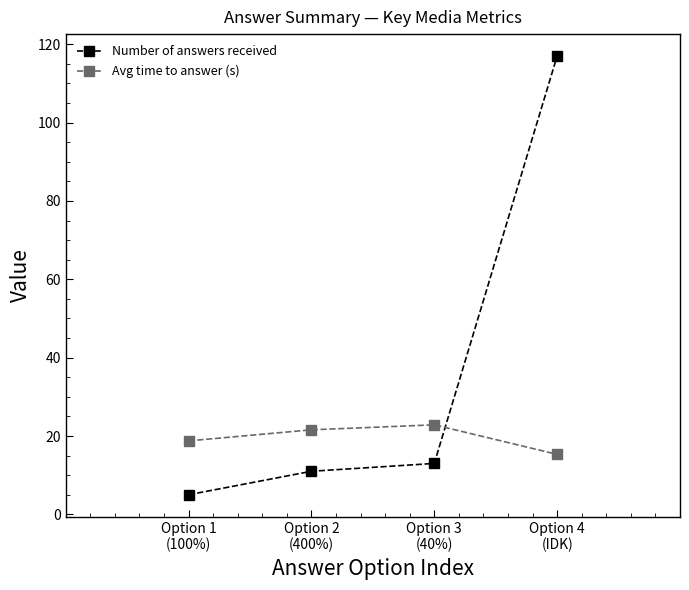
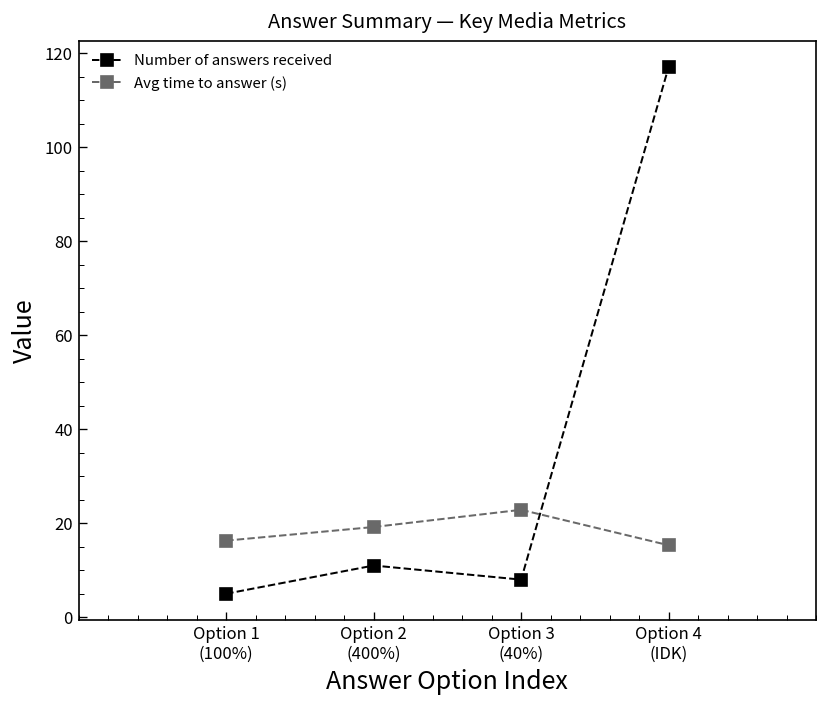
  {
    "Number of answers received": {
      "Option 1 (100%)": 5,
      "Option 2 (400%)": 11,
-     "Option 3 (40%)": 13,
+     "Option 3 (40%)": 8,
      "Option 4 (IDK)": 117
    },
    "Avg time to answer (s)": {
-     "Option 1 (100%)": 19,
-     "Option 2 (400%)": 22,
+     "Option 1 (100%)": 16,
+     "Option 2 (400%)": 19,
      "Option 3 (40%)": 23,
      "Option 4 (IDK)": 15
    }
  }
